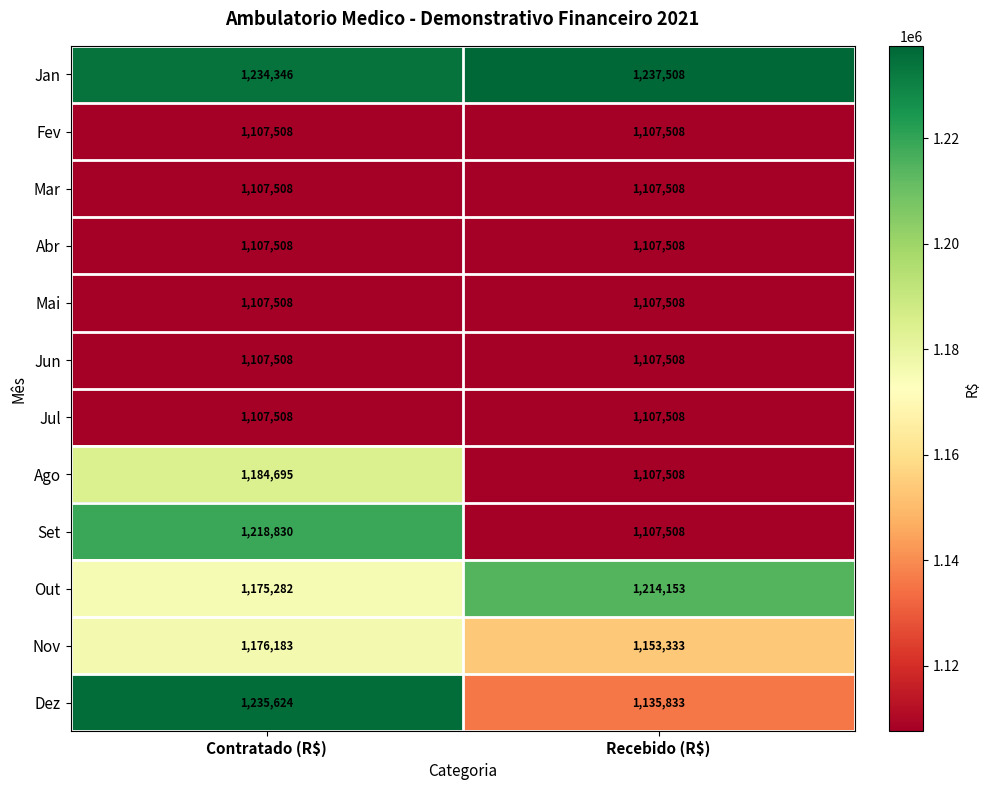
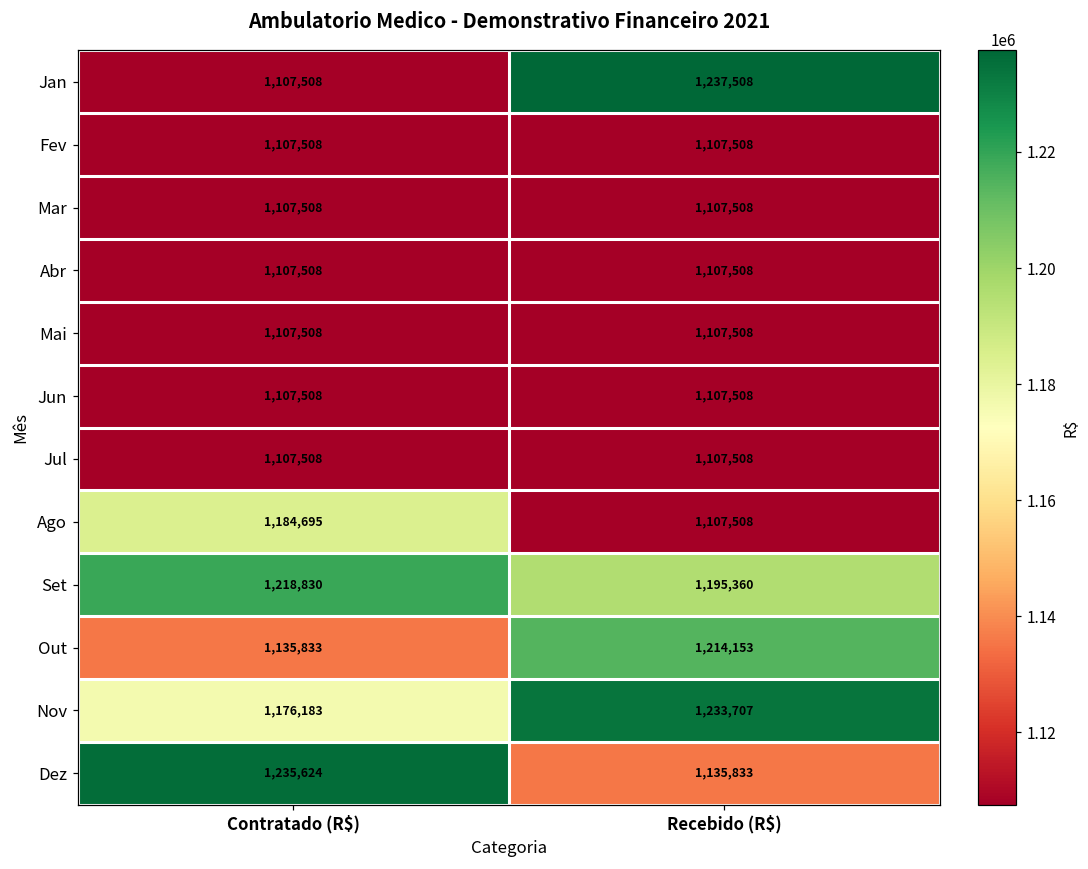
  {
    "Jan": {
-     "Contratado (R$)": "1,234,346",
+     "Contratado (R$)": "1,107,508",
      "Recebido (R$)": "1,237,508"
    },
    "Fev": {
      "Contratado (R$)": "1,107,508",
      "Recebido (R$)": "1,107,508"
    },
    "Mar": {
      "Contratado (R$)": "1,107,508",
      "Recebido (R$)": "1,107,508"
    },
    "Abr": {
      "Contratado (R$)": "1,107,508",
      "Recebido (R$)": "1,107,508"
    },
    "Mai": {
      "Contratado (R$)": "1,107,508",
      "Recebido (R$)": "1,107,508"
    },
    "Jun": {
      "Contratado (R$)": "1,107,508",
      "Recebido (R$)": "1,107,508"
    },
    "Jul": {
      "Contratado (R$)": "1,107,508",
      "Recebido (R$)": "1,107,508"
    },
    "Ago": {
      "Contratado (R$)": "1,184,695",
      "Recebido (R$)": "1,107,508"
    },
    "Set": {
      "Contratado (R$)": "1,218,830",
-     "Recebido (R$)": "1,107,508"
+     "Recebido (R$)": "1,195,360"
    },
    "Out": {
-     "Contratado (R$)": "1,175,282",
+     "Contratado (R$)": "1,135,833",
      "Recebido (R$)": "1,214,153"
    },
    "Nov": {
      "Contratado (R$)": "1,176,183",
-     "Recebido (R$)": "1,153,333"
+     "Recebido (R$)": "1,233,707"
    },
    "Dez": {
      "Contratado (R$)": "1,235,624",
      "Recebido (R$)": "1,135,833"
    }
  }
